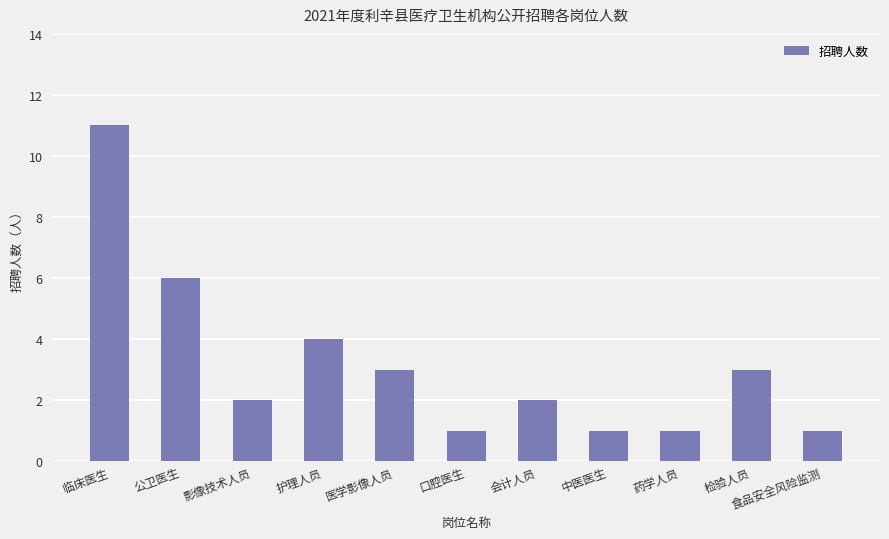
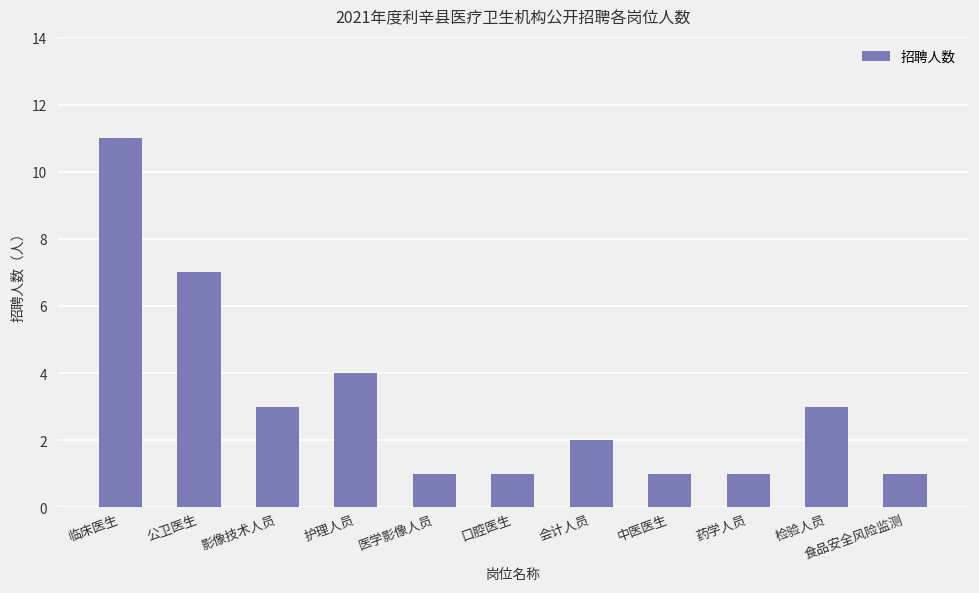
  {
    "临床医生": 11,
-   "公卫医生": 6,
-   "影像技术人员": 2,
+   "公卫医生": 7,
+   "影像技术人员": 3,
    "护理人员": 4,
-   "医学影像人员": 3,
+   "医学影像人员": 1,
    "口腔医生": 1,
    "会计人员": 2,
    "中医医生": 1,
    "药学人员": 1,
    "检验人员": 3,
    "食品安全风险监测": 1
  }
